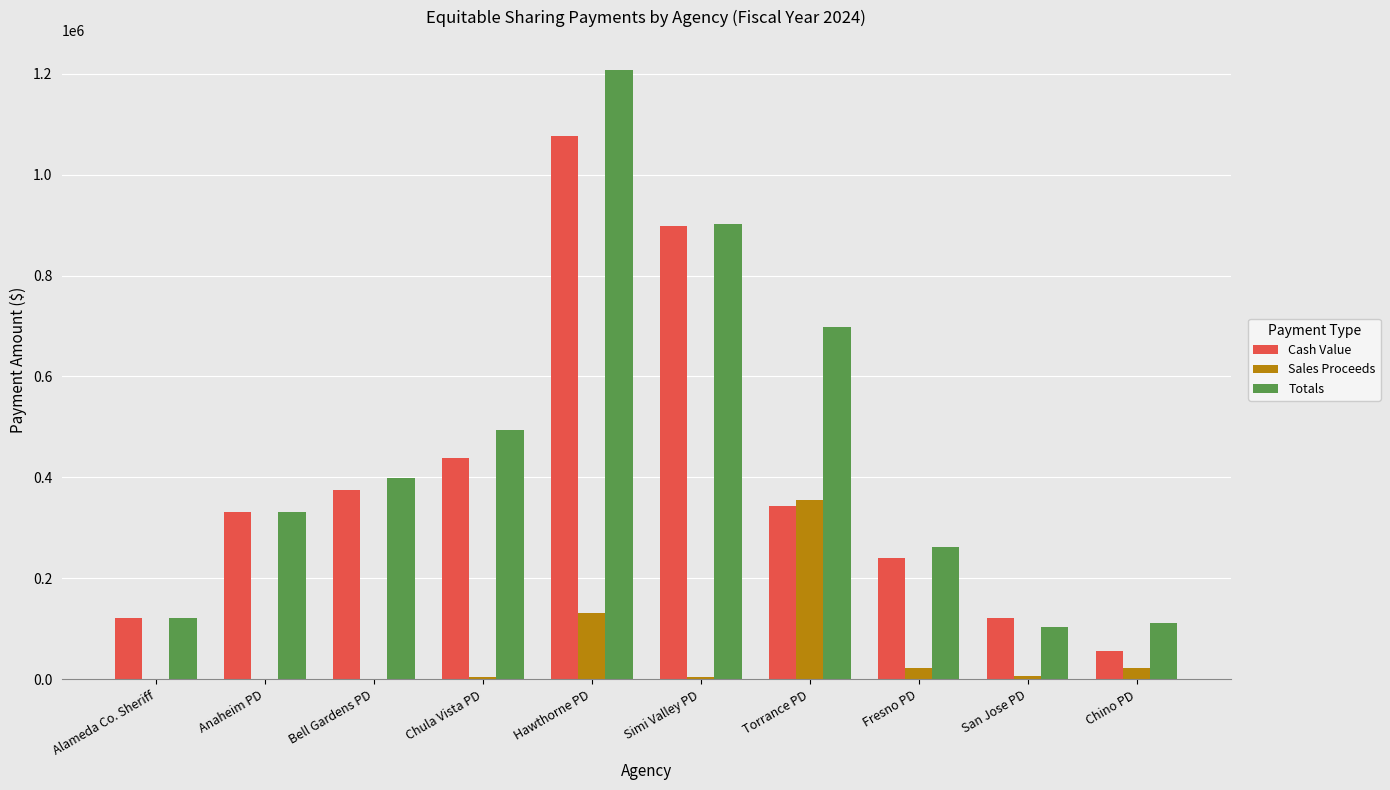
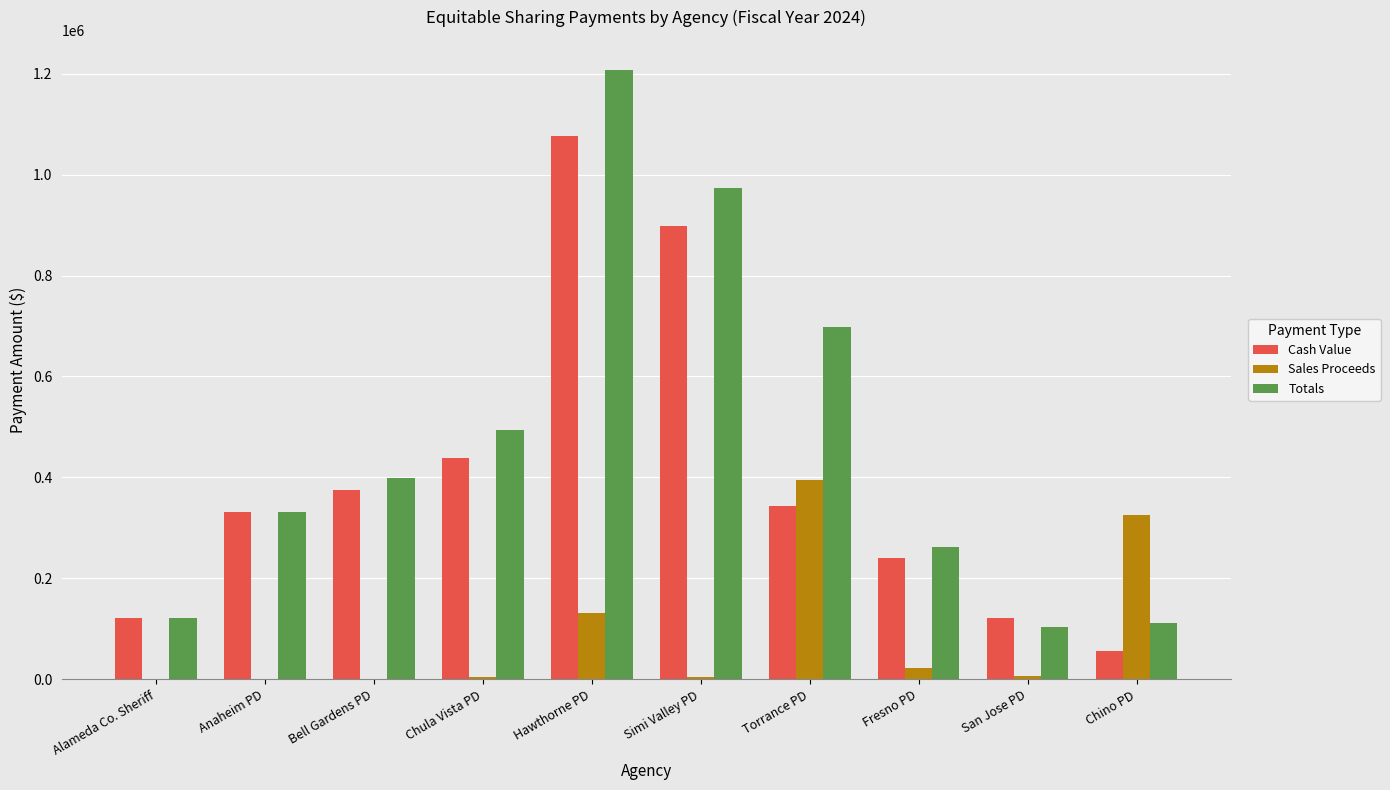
  {
    "Cash Value": {
      "Alameda Co. Sheriff": 120000,
      "Anaheim PD": 330000,
      "Bell Gardens PD": 370000,
      "Chula Vista PD": 440000,
      "Hawthorne PD": 1080000,
      "Simi Valley PD": 900000,
      "Torrance PD": 340000,
      "Fresno PD": 240000,
      "San Jose PD": 120000,
      "Chino PD": 60000
    },
    "Sales Proceeds": {
      "Alameda Co. Sheriff": 0,
      "Anaheim PD": 0,
      "Bell Gardens PD": 0,
      "Hawthorne PD": 130000,
-     "Torrance PD": 350000,
+     "Torrance PD": 390000,
      "Fresno PD": 20000,
      "San Jose PD": 10000,
-     "Chino PD": 20000
+     "Chino PD": 330000
    },
    "Totals": {
      "Alameda Co. Sheriff": 120000,
      "Anaheim PD": 330000,
      "Bell Gardens PD": 400000,
      "Chula Vista PD": 490000,
      "Hawthorne PD": 1210000,
-     "Simi Valley PD": 900000,
+     "Simi Valley PD": 970000,
      "Torrance PD": 700000,
      "Fresno PD": 260000,
      "San Jose PD": 100000,
      "Chino PD": 110000
    }
  }
